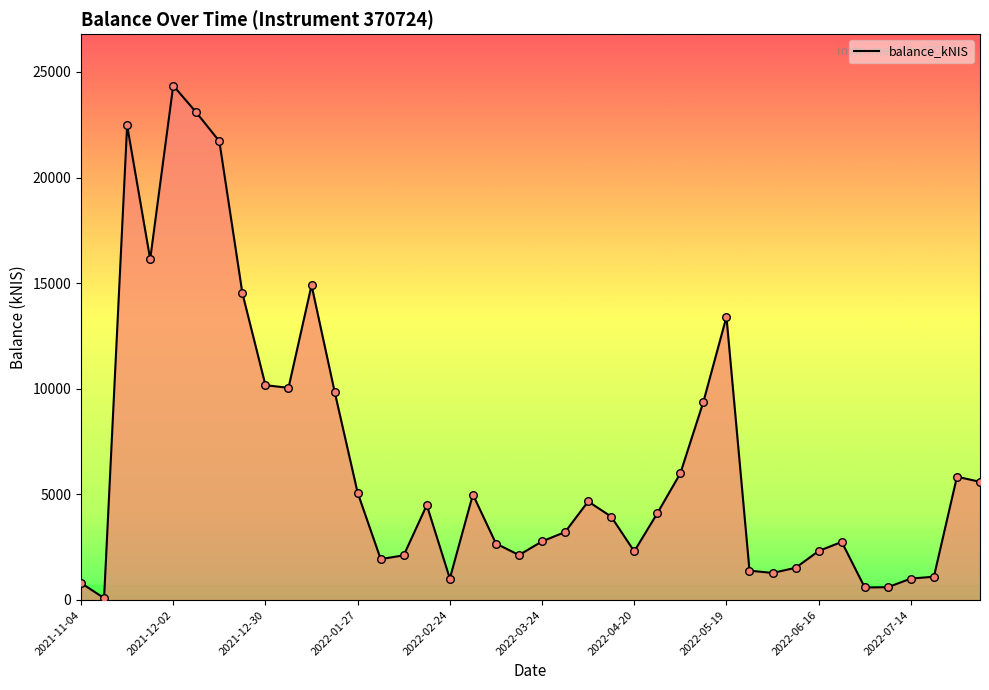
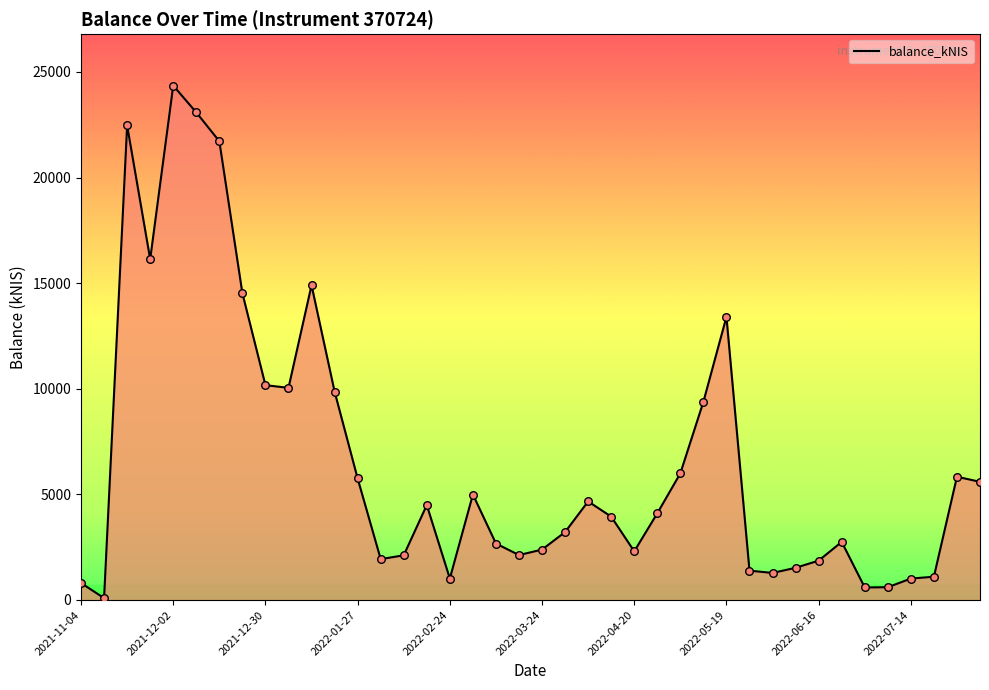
  {
    "2021-11-04": 800,
    "2021-12-02": 24400,
    "2021-12-30": 10200,
-   "2022-01-27": 5100,
+   "2022-01-27": 5800,
    "2022-02-24": 1000,
-   "2022-03-24": 2800,
+   "2022-03-24": 2400,
    "2022-04-20": 2300,
    "2022-05-19": 13400,
-   "2022-06-16": 2300,
+   "2022-06-16": 1900,
    "2022-07-14": 1000
  }
